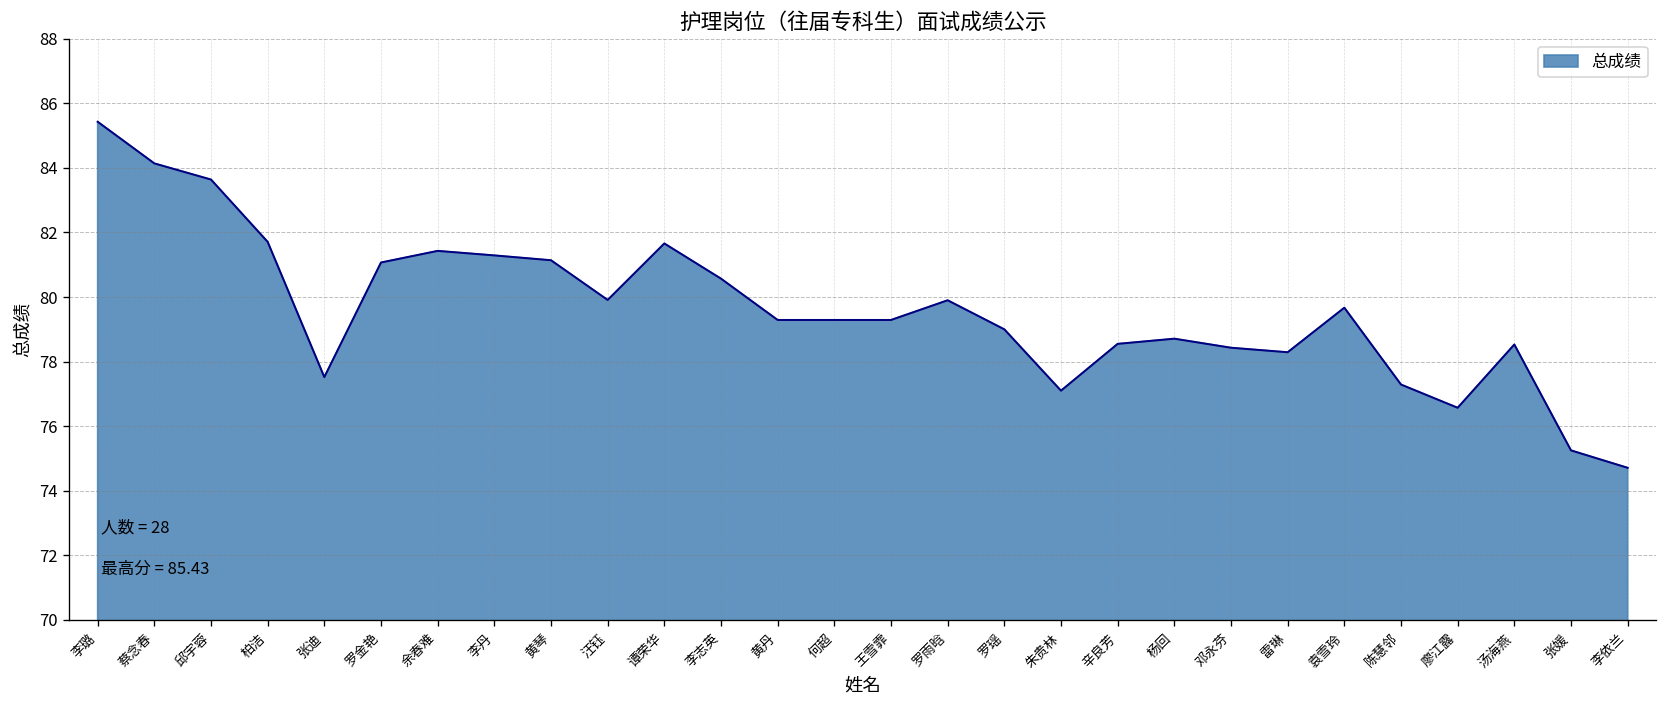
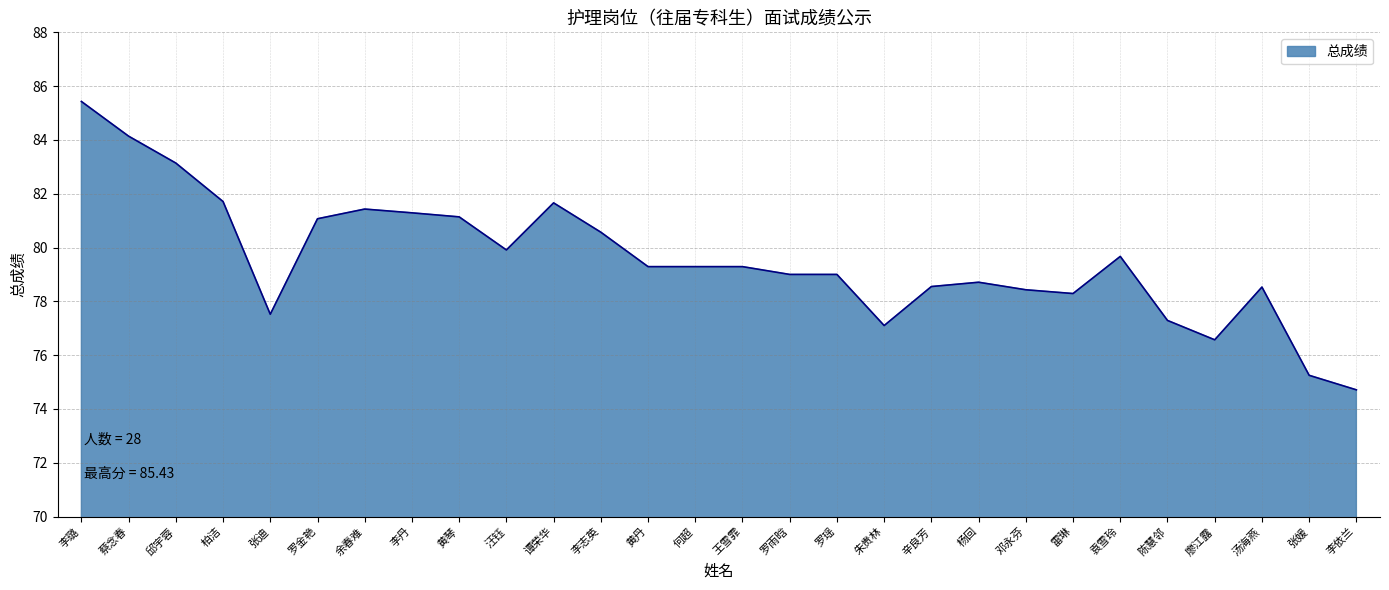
  {
    "李璐": 85.4,
    "蔡念春": 84.1,
-   "邱宇蓉": 83.6,
+   "邱宇蓉": 83.1,
    "柏洁": 81.7,
    "张迪": 77.5,
    "罗金艳": 81.1,
    "余春难": 81.4,
    "李丹": 81.3,
    "黄琴": 81.1,
    "汪钰": 79.9,
    "谭荣华": 81.7,
    "李志英": 80.6,
    "黄丹": 79.3,
    "何超": 79.3,
    "王雪霏": 79.3,
-   "罗雨晗": 79.9,
+   "罗雨晗": 79.0,
    "罗瑶": 79.0,
    "朱贵林": 77.1,
    "辛良芳": 78.6,
    "杨回": 78.7,
    "邓永芬": 78.4,
    "雷琳": 78.3,
    "袁雪玲": 79.7,
    "陈慧邻": 77.3,
    "廖江露": 76.6,
    "汤海燕": 78.5,
    "张媛": 75.3,
    "李依兰": 74.7
  }
